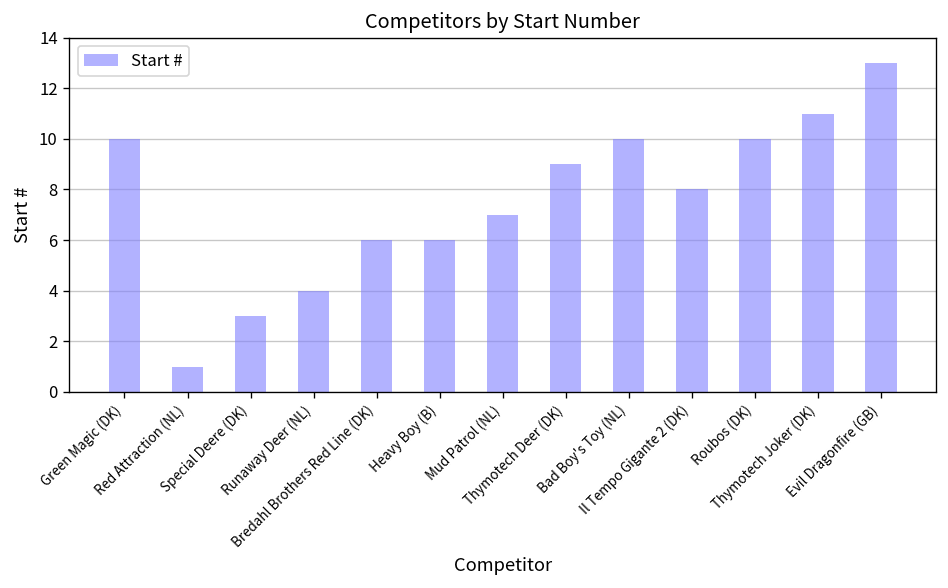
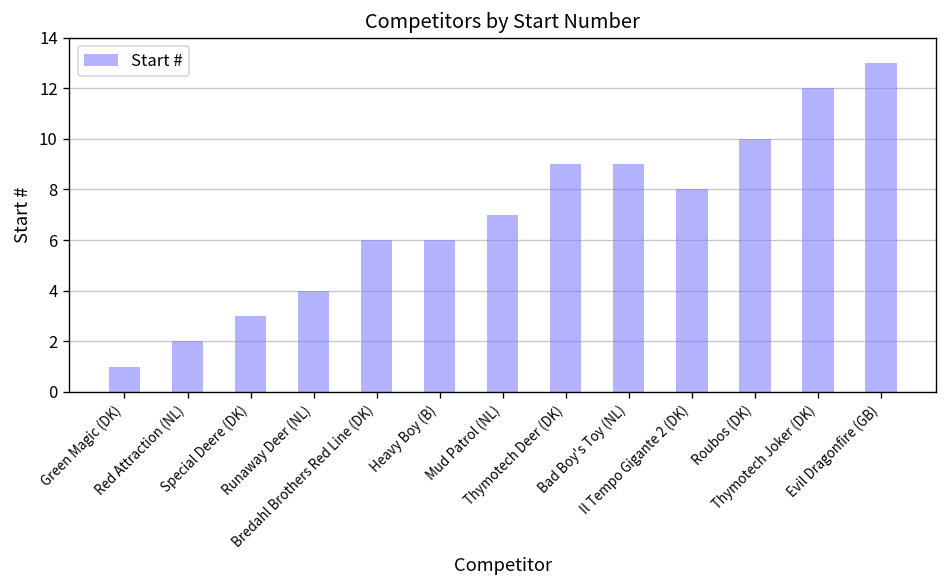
  {
-   "Green Magic (DK)": 10,
-   "Red Attraction (NL)": 1,
+   "Green Magic (DK)": 1,
+   "Red Attraction (NL)": 2,
    "Special Deere (DK)": 3,
    "Runaway Deer (NL)": 4,
    "Bredahl Brothers Red Line (DK)": 6,
    "Heavy Boy (B)": 6,
    "Mud Patrol (NL)": 7,
    "Thymotech Deer (DK)": 9,
-   "Bad Boy's Toy (NL)": 10,
+   "Bad Boy's Toy (NL)": 9,
    "Il Tempo Gigante 2 (DK)": 8,
    "Roubos (DK)": 10,
-   "Thymotech Joker (DK)": 11,
+   "Thymotech Joker (DK)": 12,
    "Evil Dragonfire (GB)": 13
  }
